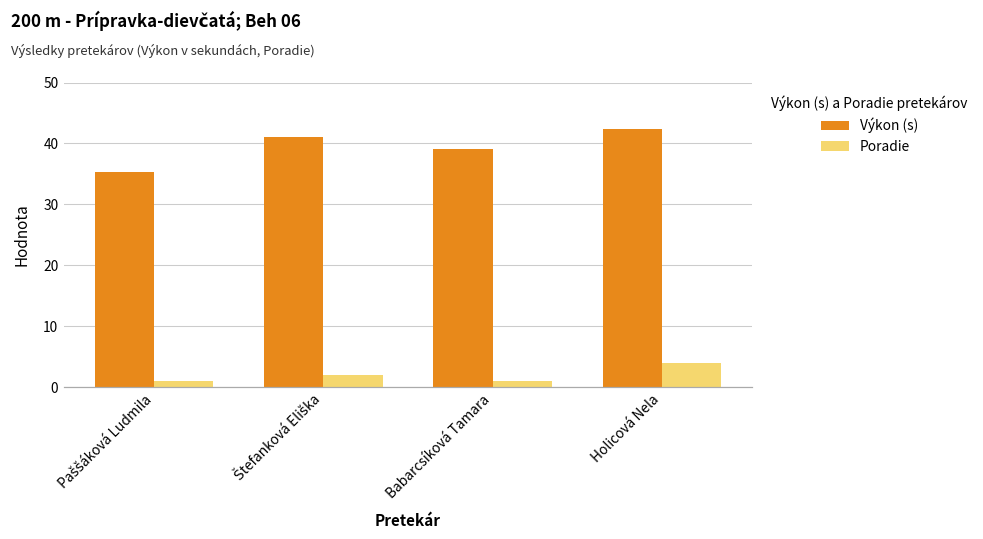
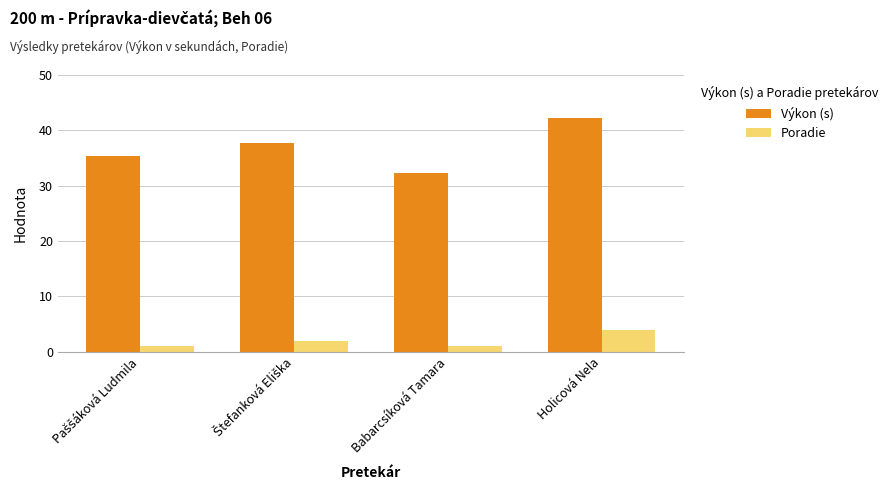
  {
    "Výkon (s)": {
      "Paššáková Ludmila": 35,
-     "Štefanková Eliška": 41,
-     "Babarcsíková Tamara": 39,
+     "Štefanková Eliška": 38,
+     "Babarcsíková Tamara": 32,
      "Holicová Nela": 42
    },
    "Poradie": {
      "Paššáková Ludmila": 1,
      "Štefanková Eliška": 2,
      "Babarcsíková Tamara": 1,
      "Holicová Nela": 4
    }
  }
